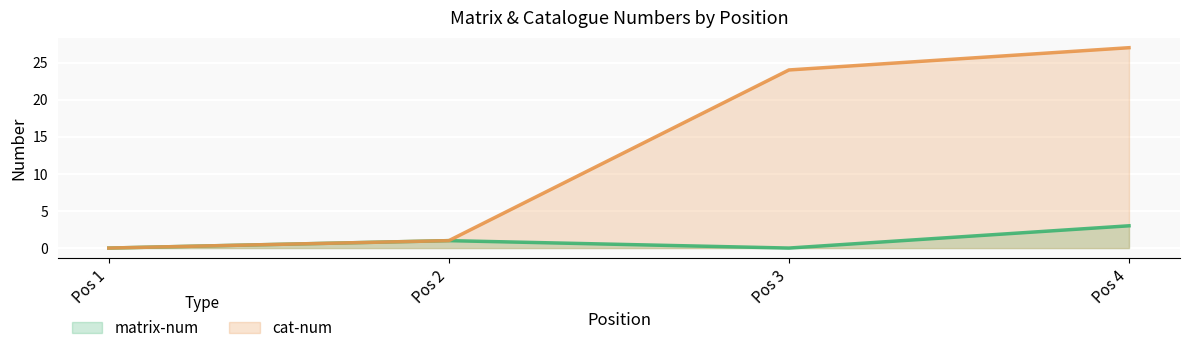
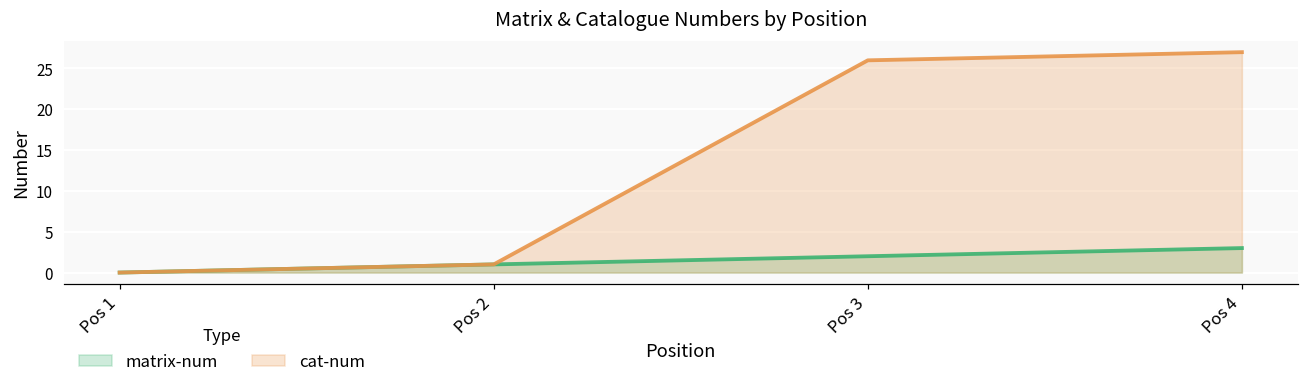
  {
    "matrix-num": {
-     "Pos 3": 0,
+     "Pos 3": 2,
      "Pos 4": 3
    },
    "cat-num": {
-     "Pos 3": 24,
+     "Pos 3": 26,
      "Pos 4": 27
    }
  }
